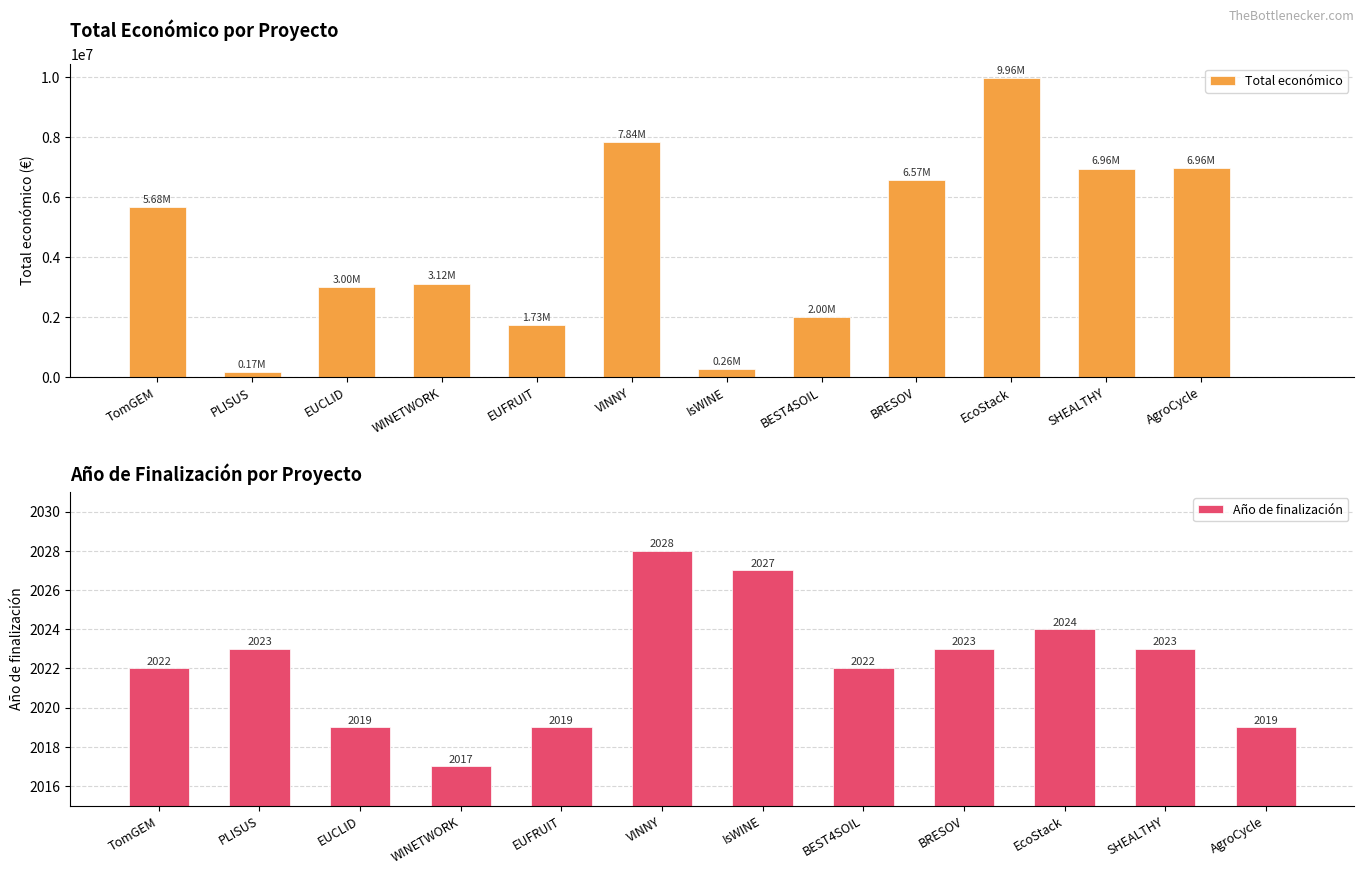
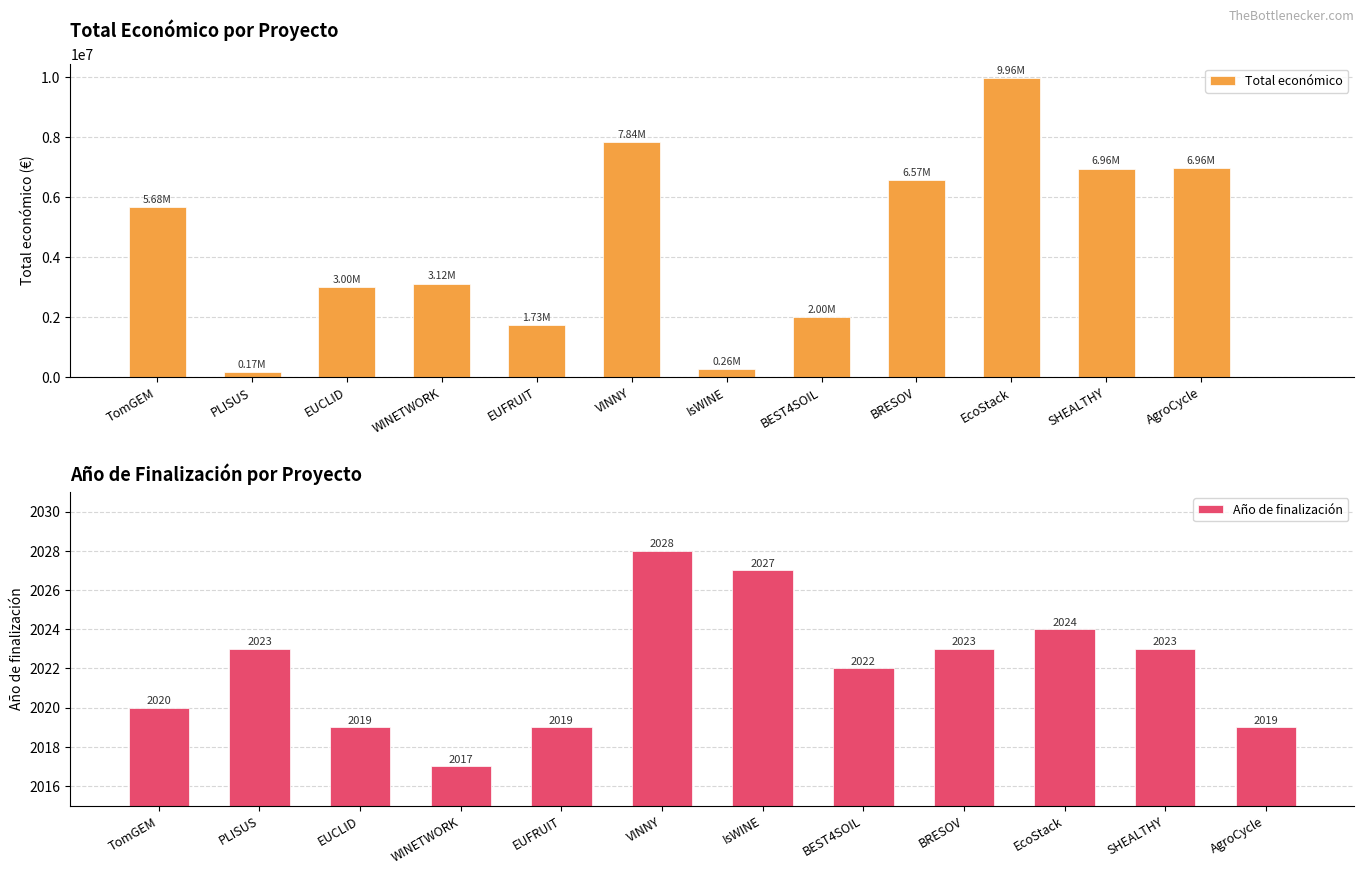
  {
    "Total Económico por Proyecto": {
      "Total económico": {
        "TomGEM": "5.68M",
        "PLISUS": "0.17M",
        "EUCLID": "3.00M",
        "WINETWORK": "3.12M",
        "EUFRUIT": "1.73M",
        "VINNY": "7.84M",
        "IsWINE": "0.26M",
        "BEST4SOIL": "2.00M",
        "BRESOV": "6.57M",
        "EcoStack": "9.96M",
        "SHEALTHY": "6.96M",
        "AgroCycle": "6.96M"
      }
    },
    "Año de Finalización por Proyecto": {
-     "TomGEM": "2022",
+     "TomGEM": "2020",
      "PLISUS": "2023",
      "EUCLID": "2019",
      "WINETWORK": "2017",
      "EUFRUIT": "2019",
      "VINNY": "2028",
      "IsWINE": "2027",
      "BEST4SOIL": "2022",
      "BRESOV": "2023",
      "EcoStack": "2024",
      "SHEALTHY": "2023",
      "AgroCycle": "2019"
    }
  }
